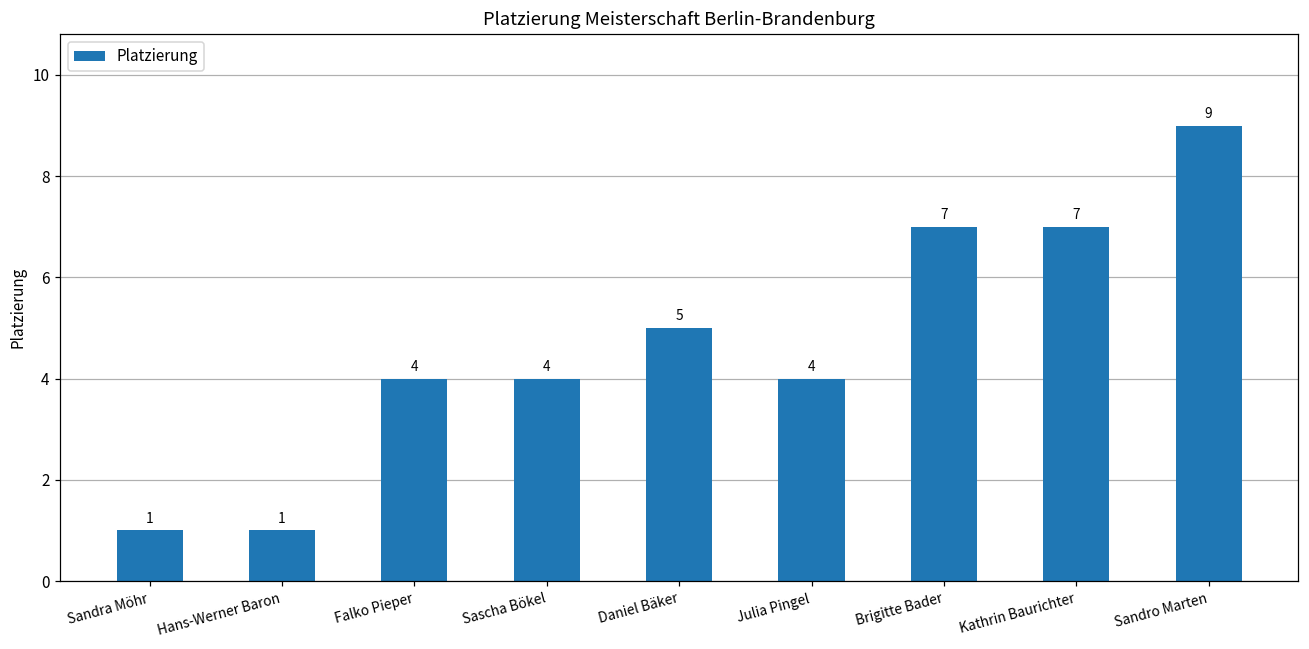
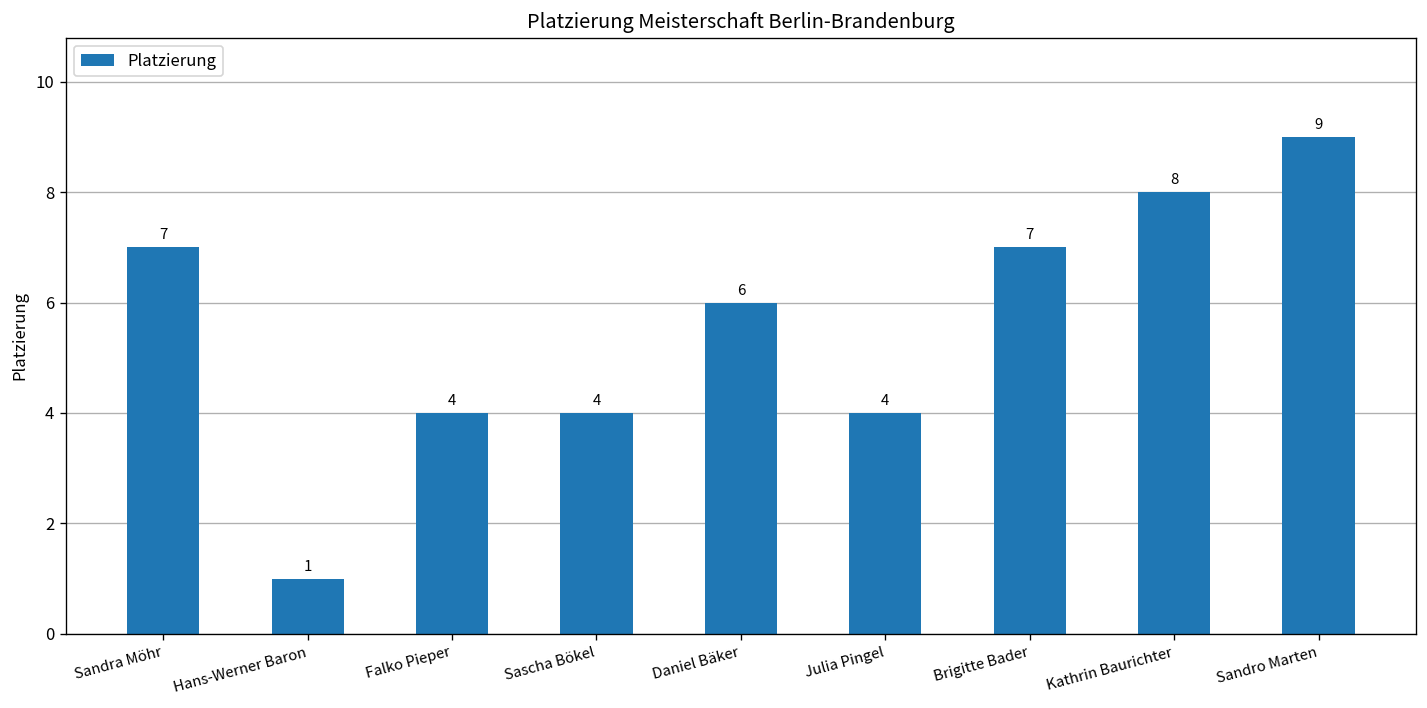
  {
-   "Sandra Möhr": 1,
+   "Sandra Möhr": 7,
    "Hans-Werner Baron": 1,
    "Falko Pieper": 4,
    "Sascha Bökel": 4,
-   "Daniel Bäker": 5,
+   "Daniel Bäker": 6,
    "Julia Pingel": 4,
    "Brigitte Bader": 7,
-   "Kathrin Baurichter": 7,
+   "Kathrin Baurichter": 8,
    "Sandro Marten": 9
  }
